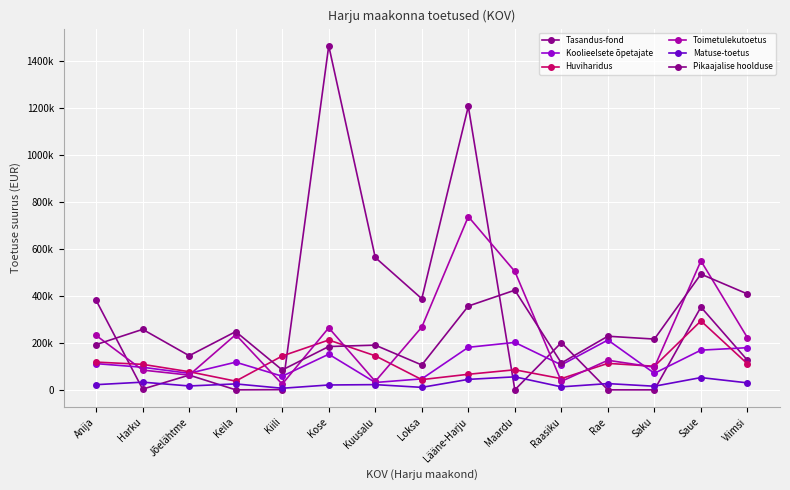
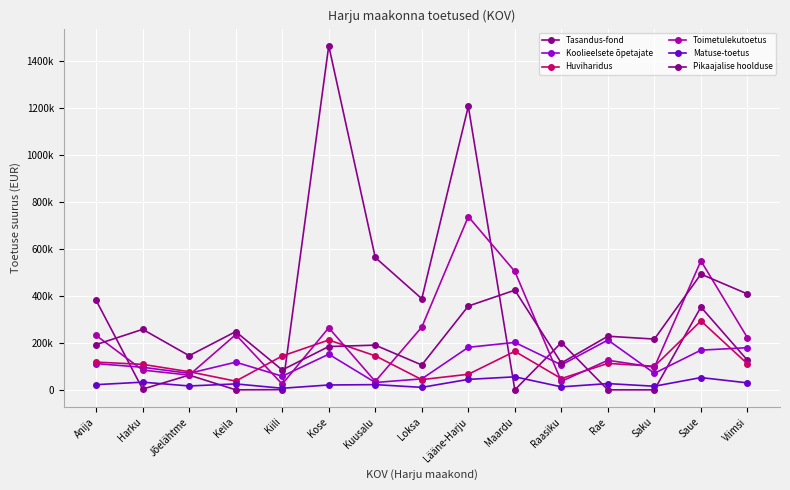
  {
    "Huviharidus": {
      "Harku": 110000,
      "Keila": 40000,
      "Kiili": 140000,
      "Kose": 210000,
      "Kuusalu": 140000,
      "Lääne-Harju": 70000,
-     "Maardu": 90000,
+     "Maardu": 160000,
      "Raasiku": 50000,
      "Rae": 110000,
      "Saue": 290000,
      "Viimsi": 110000
    }
  }
